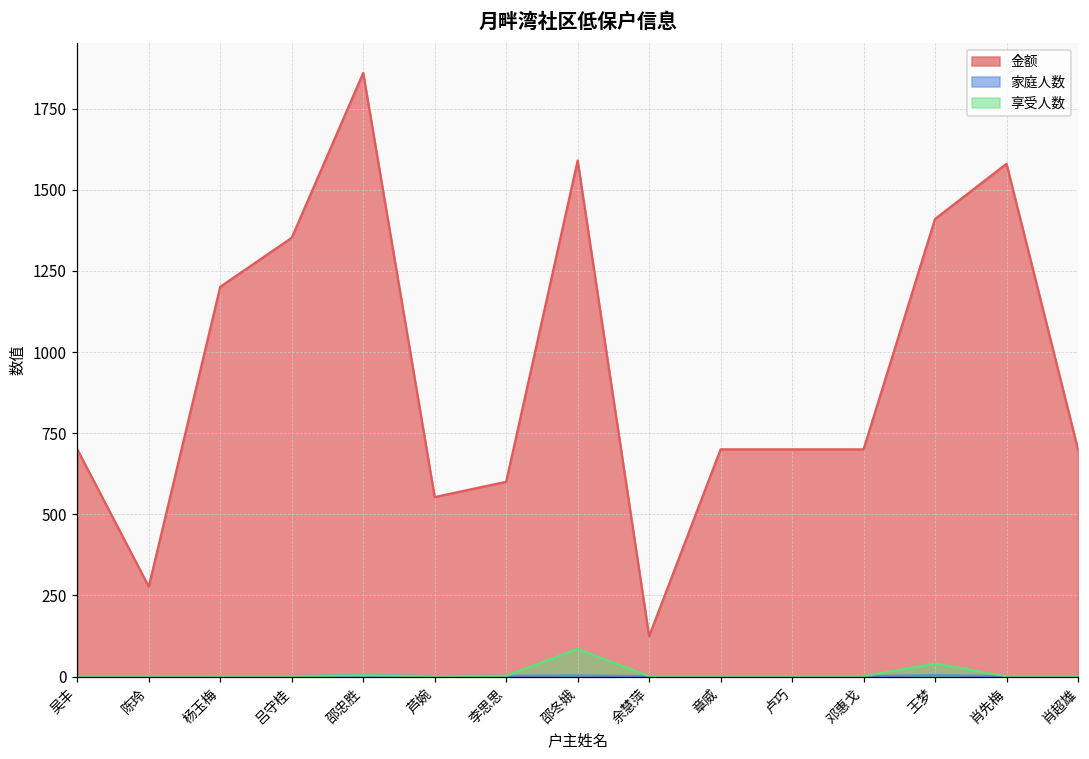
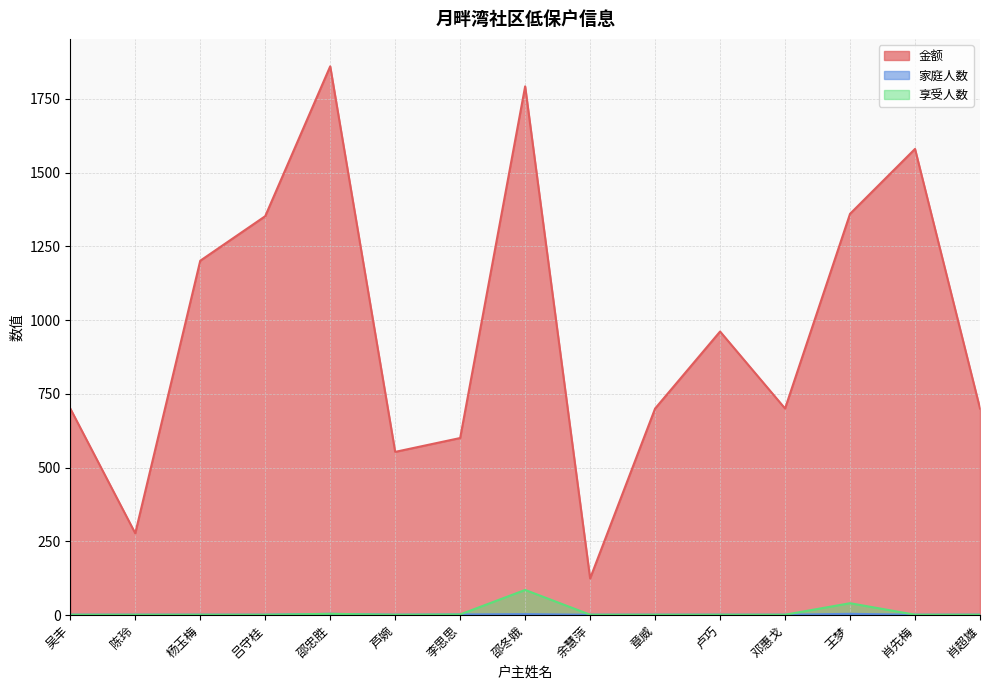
  {
    "金额": {
      "吴丰": 700,
      "陈玲": 280,
      "杨玉梅": 1200,
      "吕守桂": 1350,
      "邵忠胜": 1860,
      "芦婉": 550,
      "李思思": 600,
-     "邵冬娥": 1590,
+     "邵冬娥": 1790,
      "余慧萍": 120,
      "章威": 700,
-     "卢巧": 700,
+     "卢巧": 960,
      "邓惠戈": 700,
-     "王梦": 1410,
+     "王梦": 1360,
      "肖先梅": 1580,
      "肖超雄": 700
    },
    "家庭人数": {
      "邵冬娥": 0,
      "王梦": 0
    },
    "享受人数": {
      "邵冬娥": 90,
      "王梦": 40
    }
  }
